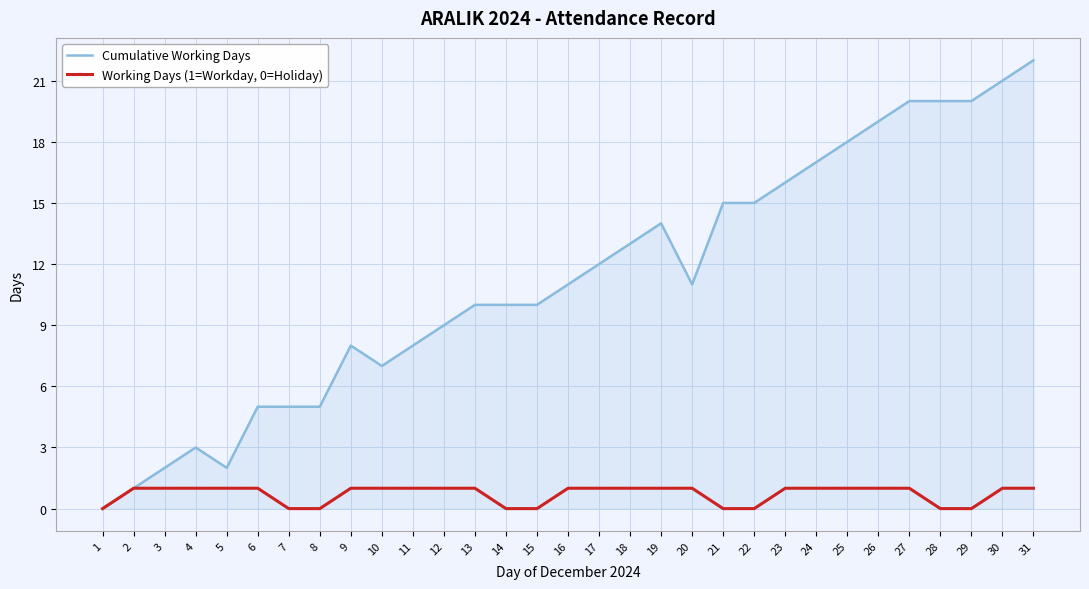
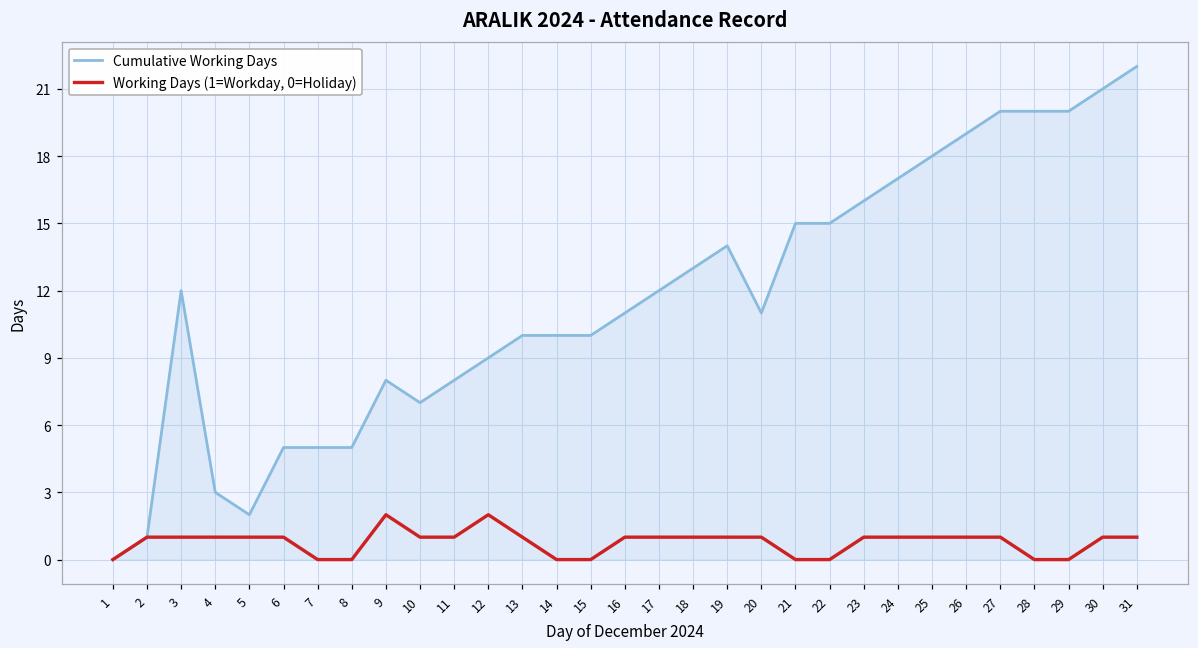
  {
    "Cumulative Working Days": {
-     "3": 2,
+     "3": 12,
      "4": 3,
      "5": 2,
      "6": 5,
      "7": 5,
      "8": 5,
      "9": 8,
      "10": 7,
      "11": 8,
      "12": 9,
      "13": 10,
      "14": 10,
      "15": 10,
      "16": 11,
      "17": 12,
      "18": 13,
      "19": 14,
      "20": 11,
      "21": 15,
      "22": 15,
      "23": 16,
      "24": 17,
      "25": 18,
      "26": 19,
      "27": 20,
      "28": 20,
      "29": 20,
      "30": 21,
      "31": 22
    },
    "Working Days (1=Workday, 0=Holiday)": {
      "3": 1,
      "4": 1,
      "5": 1,
      "6": 1,
      "7": 0,
      "8": 0,
-     "9": 1,
+     "9": 2,
      "10": 1,
      "11": 1,
-     "12": 1,
+     "12": 2,
      "13": 1,
      "14": 0,
      "15": 0,
      "16": 1,
      "17": 1,
      "18": 1,
      "19": 1,
      "20": 1,
      "21": 0,
      "22": 0,
      "23": 1,
      "24": 1,
      "25": 1,
      "26": 1,
      "27": 1,
      "28": 0,
      "29": 0,
      "30": 1,
      "31": 1
    }
  }
